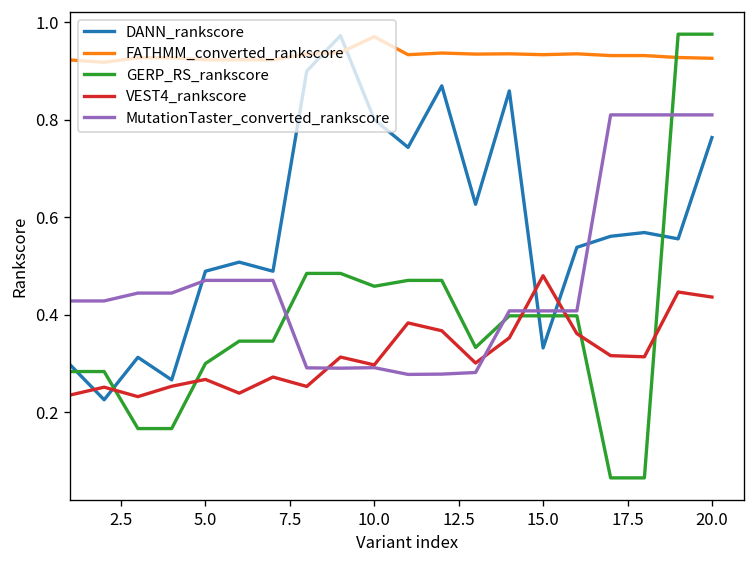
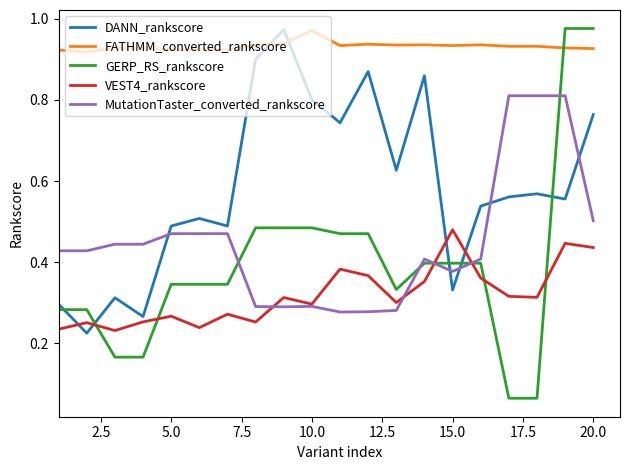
  {
    "DANN_rankscore": {
      "5.0": 0.49,
      "15.0": 0.33,
      "20.0": 0.76
    },
    "FATHMM_converted_rankscore": {
      "15.0": 0.93,
      "20.0": 0.93
    },
    "GERP_RS_rankscore": {
-     "5.0": 0.30,
-     "10.0": 0.46,
+     "5.0": 0.35,
+     "10.0": 0.48,
      "15.0": 0.40,
      "20.0": 0.98
    },
    "VEST4_rankscore": {
      "5.0": 0.27,
      "15.0": 0.48,
      "20.0": 0.44
    },
    "MutationTaster_converted_rankscore": {
      "5.0": 0.47,
-     "15.0": 0.41,
-     "20.0": 0.81
+     "15.0": 0.38,
+     "20.0": 0.50
    }
  }
